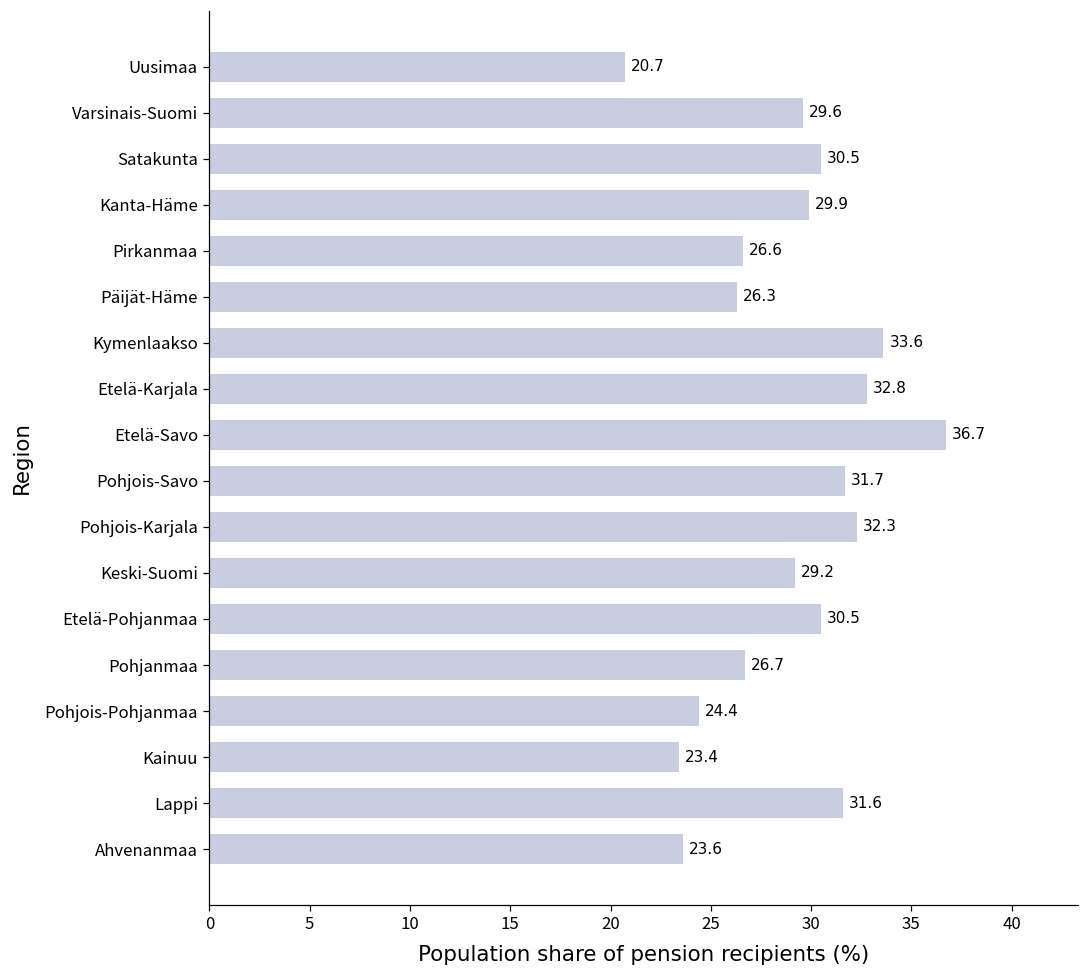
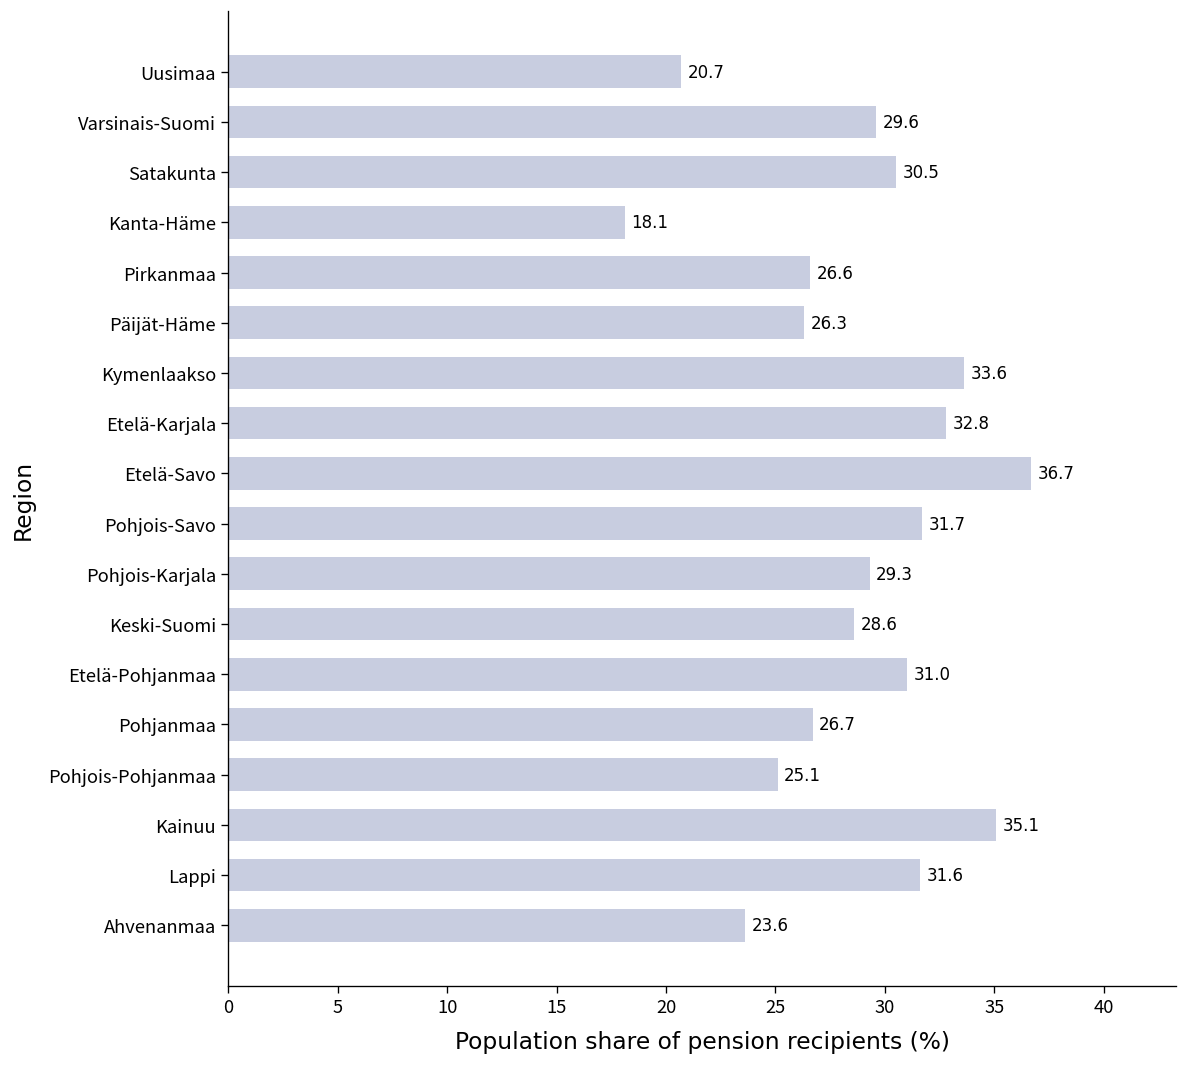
  {
    "Uusimaa": 20.7,
    "Varsinais-Suomi": 29.6,
    "Satakunta": 30.5,
-   "Kanta-Häme": 29.9,
+   "Kanta-Häme": 18.1,
    "Pirkanmaa": 26.6,
    "Päijät-Häme": 26.3,
    "Kymenlaakso": 33.6,
    "Etelä-Karjala": 32.8,
    "Etelä-Savo": 36.7,
    "Pohjois-Savo": 31.7,
-   "Pohjois-Karjala": 32.3,
-   "Keski-Suomi": 29.2,
-   "Etelä-Pohjanmaa": 30.5,
+   "Pohjois-Karjala": 29.3,
+   "Keski-Suomi": 28.6,
+   "Etelä-Pohjanmaa": 31.0,
    "Pohjanmaa": 26.7,
-   "Pohjois-Pohjanmaa": 24.4,
-   "Kainuu": 23.4,
+   "Pohjois-Pohjanmaa": 25.1,
+   "Kainuu": 35.1,
    "Lappi": 31.6,
    "Ahvenanmaa": 23.6
  }
